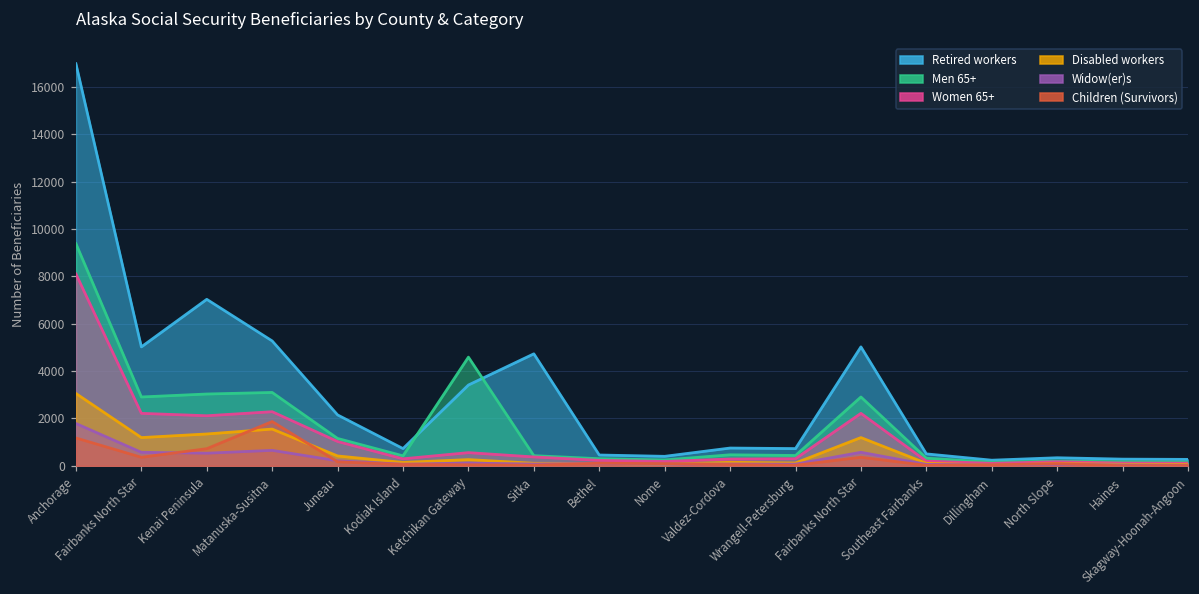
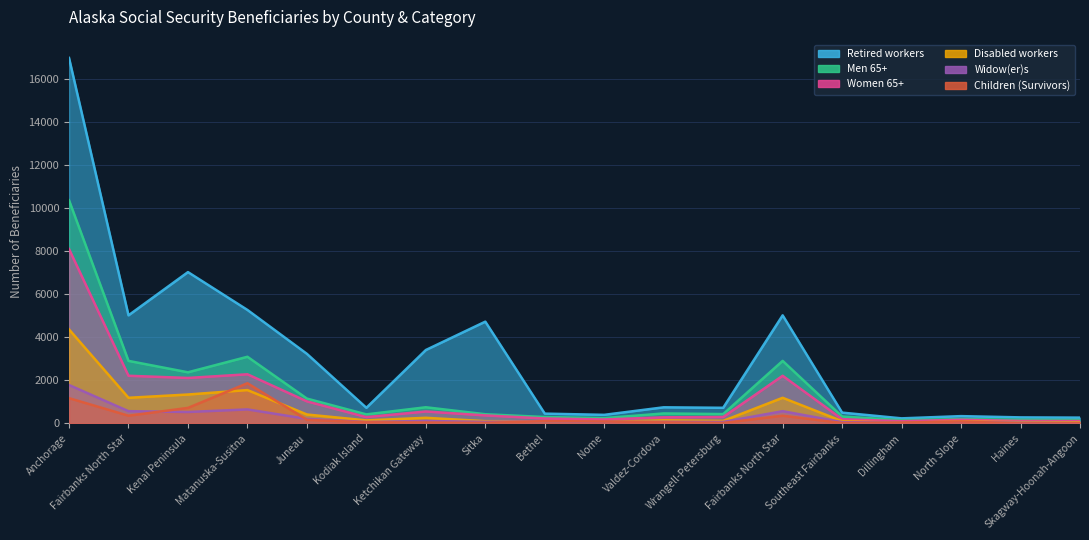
  {
    "Retired workers": {
      "Anchorage": 17000,
      "Kenai Peninsula": 7000,
      "Matanuska-Susitna": 5300,
-     "Juneau": 2200,
+     "Juneau": 3200,
      "Kodiak Island": 700,
      "Ketchikan Gateway": 3400,
      "Sitka": 4700,
      "Bethel": 500,
      "Nome": 400,
      "Valdez-Cordova": 800,
      "Wrangell-Petersburg": 700,
      "Southeast Fairbanks": 500,
      "North Slope": 300
    },
    "Men 65+": {
-     "Anchorage": 9400,
-     "Kenai Peninsula": 3000,
+     "Anchorage": 10400,
+     "Kenai Peninsula": 2400,
      "Matanuska-Susitna": 3100,
      "Juneau": 1200,
      "Kodiak Island": 400,
-     "Ketchikan Gateway": 4600,
+     "Ketchikan Gateway": 800,
      "Valdez-Cordova": 500,
      "Wrangell-Petersburg": 400,
      "Southeast Fairbanks": 300
    },
    "Disabled workers": {
-     "Anchorage": 3100,
+     "Anchorage": 4400,
      "Kenai Peninsula": 1300,
      "Matanuska-Susitna": 1600,
      "Juneau": 400,
      "Ketchikan Gateway": 300
    },
    "Children (Survivors)": {
      "Anchorage": 1200,
      "Kenai Peninsula": 700,
      "Matanuska-Susitna": 1900
    }
  }
